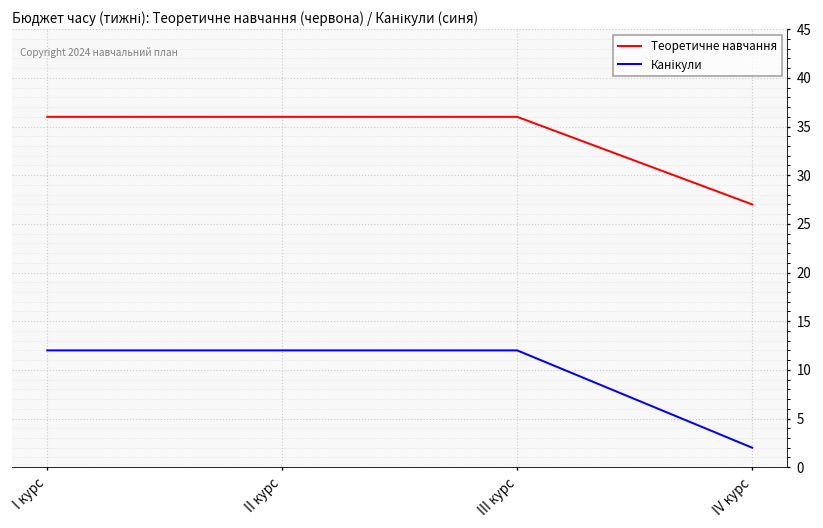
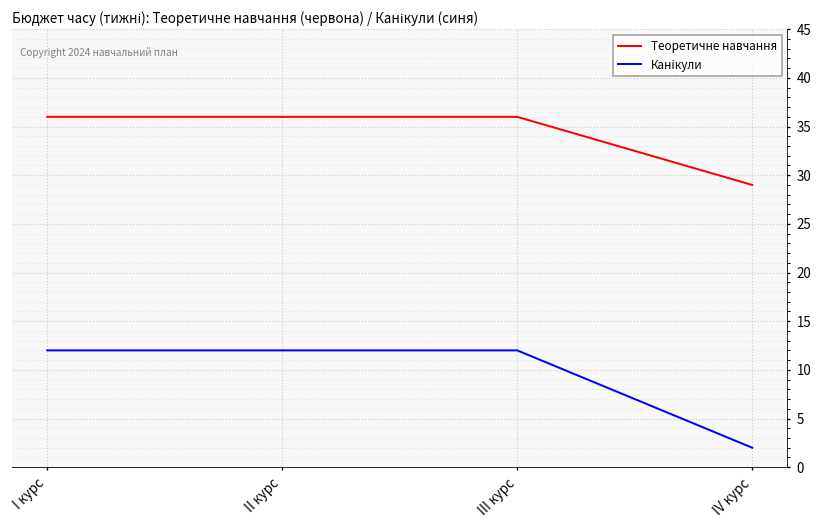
  {
    "Теоретичне навчання": {
      "I курс": 36,
      "II курс": 36,
      "III курс": 36,
-     "IV курс": 27
+     "IV курс": 29
    },
    "Канікули": {
      "I курс": 12,
      "II курс": 12,
      "III курс": 12,
      "IV курс": 2
    }
  }
